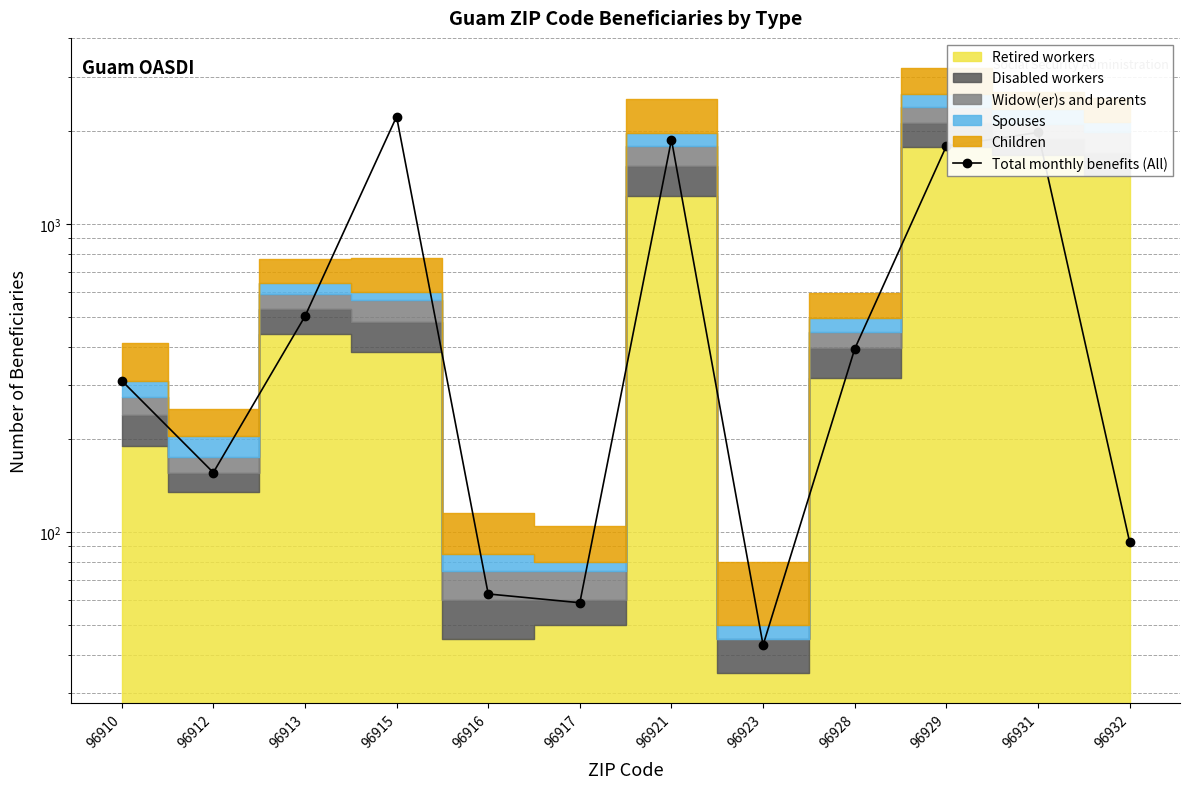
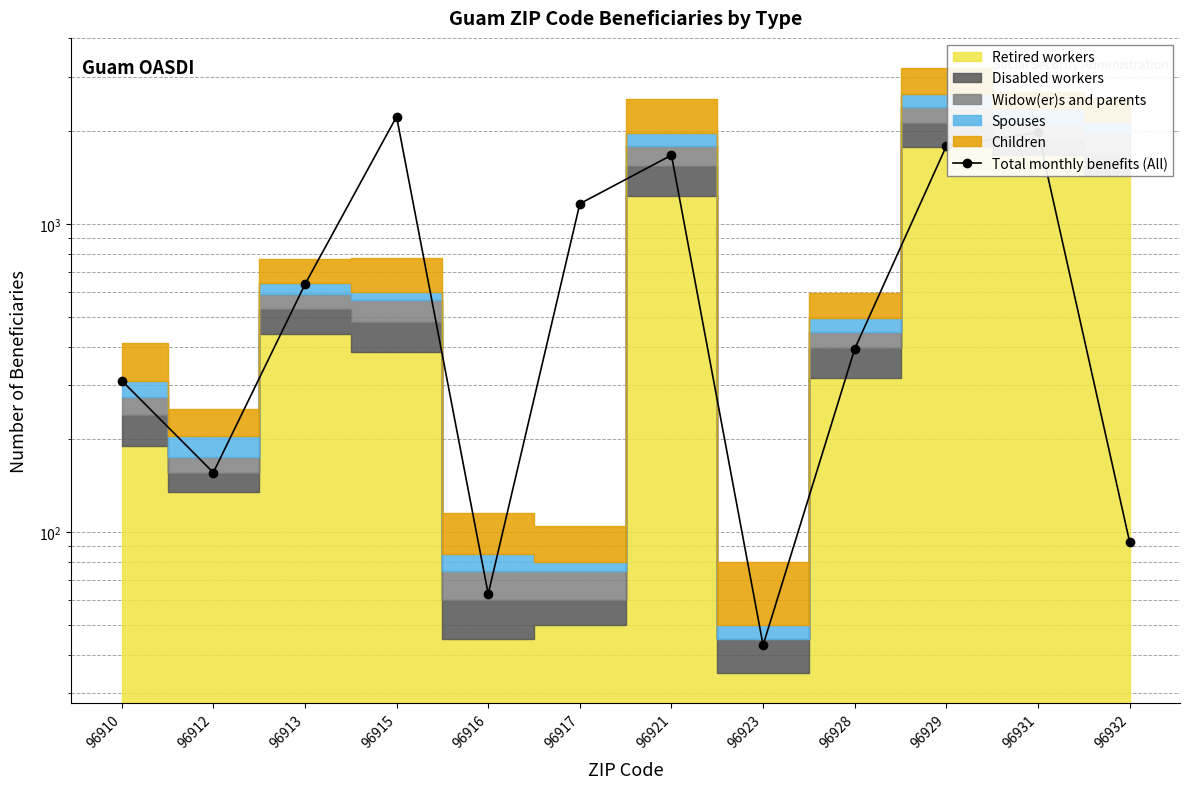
  {
    "Total monthly benefits (All)": {
      "96912": 160,
-     "96913": 500,
+     "96913": 640,
      "96915": 2200,
      "96916": 63,
-     "96917": 59,
-     "96921": 1900,
+     "96917": 1160,
+     "96921": 1700,
      "96923": 43,
      "96928": 390,
      "96929": 1800,
      "96932": 93
    }
  }
